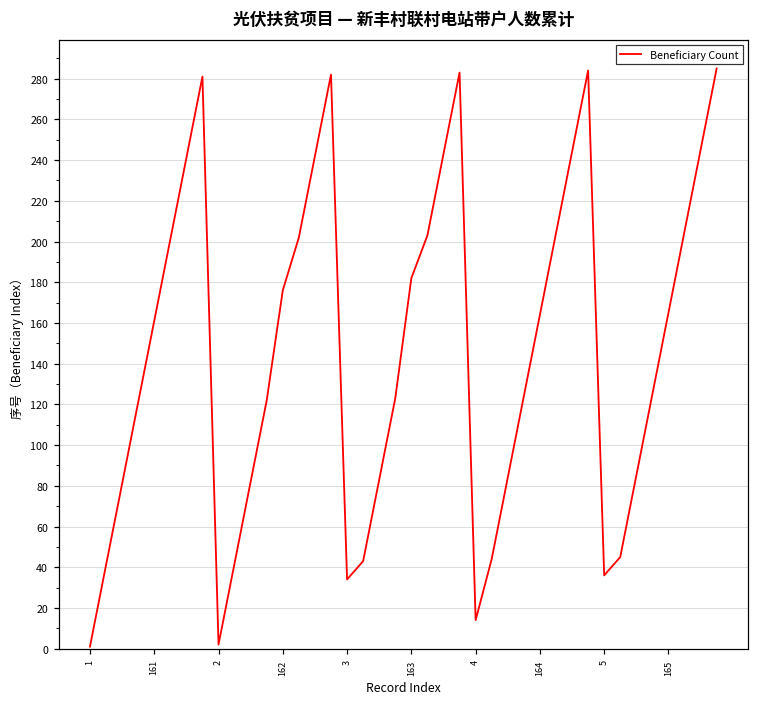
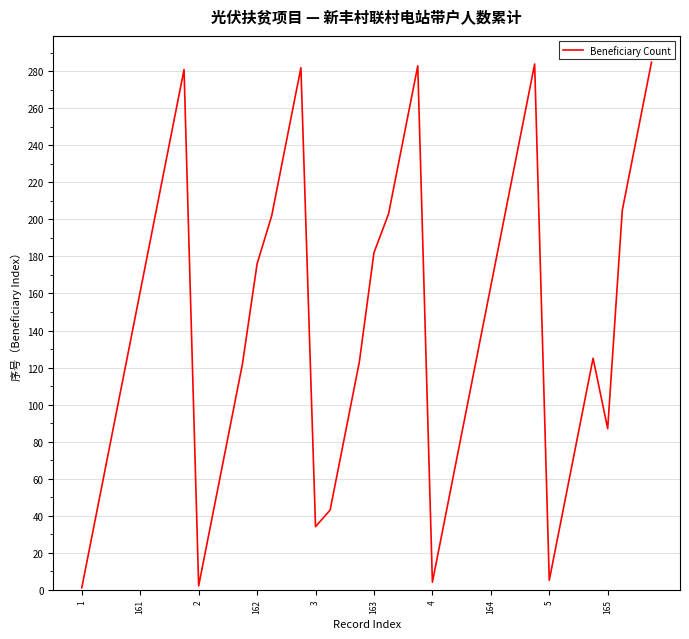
  {
    "1": 1,
    "161": 161,
    "2": 2,
    "162": 176,
    "3": 34,
    "163": 182,
-   "4": 14,
+   "4": 4,
    "164": 164,
-   "5": 36,
-   "165": 165
+   "5": 5,
+   "165": 87
  }
